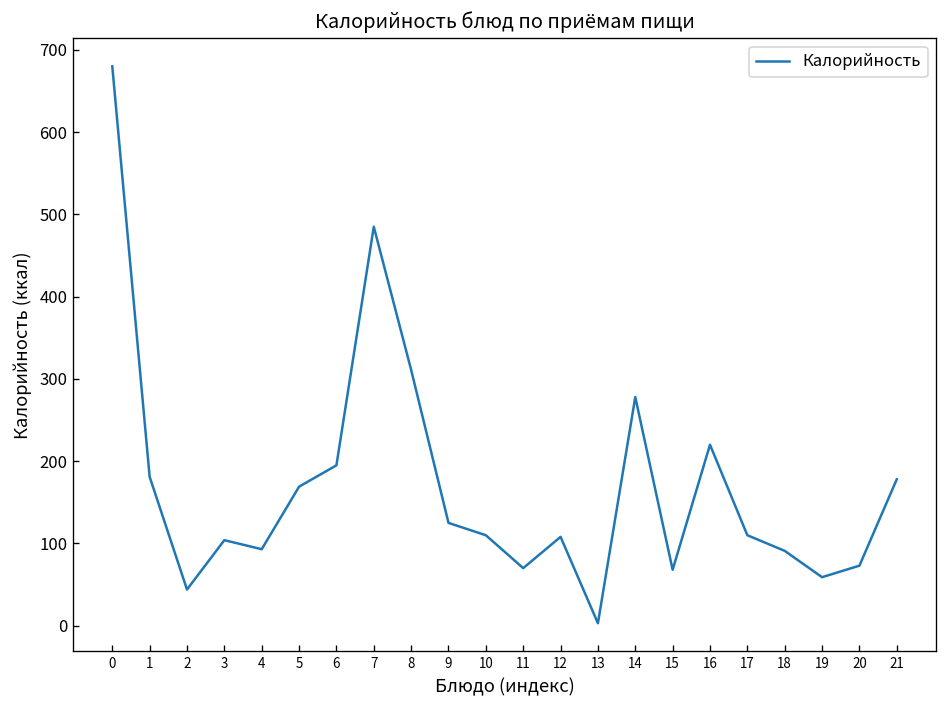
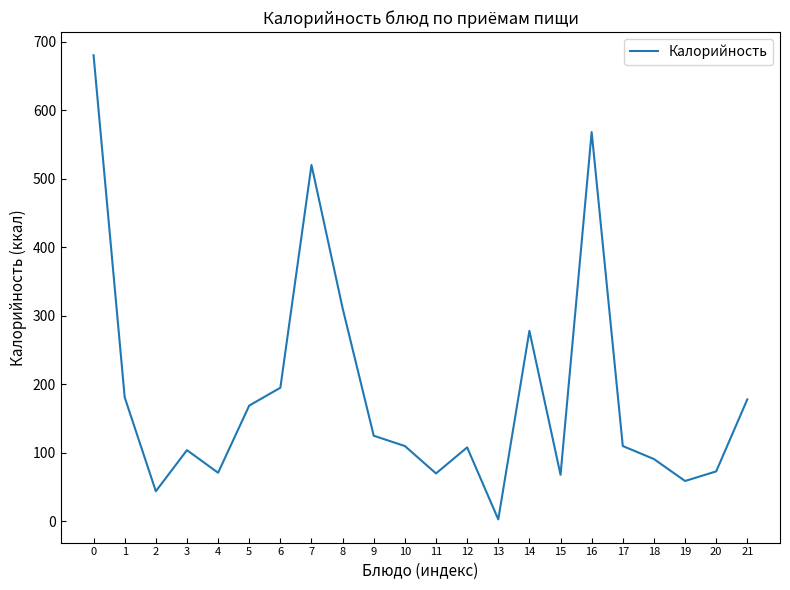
  {
    "0": 680,
    "1": 180,
    "2": 40,
    "3": 100,
-   "4": 90,
+   "4": 70,
    "5": 170,
    "6": 200,
-   "7": 490,
+   "7": 520,
    "8": 310,
    "9": 130,
    "10": 110,
    "11": 70,
    "12": 110,
    "13": 0,
    "14": 280,
    "15": 70,
-   "16": 220,
+   "16": 570,
    "17": 110,
    "18": 90,
    "19": 60,
    "20": 70,
    "21": 180
  }
